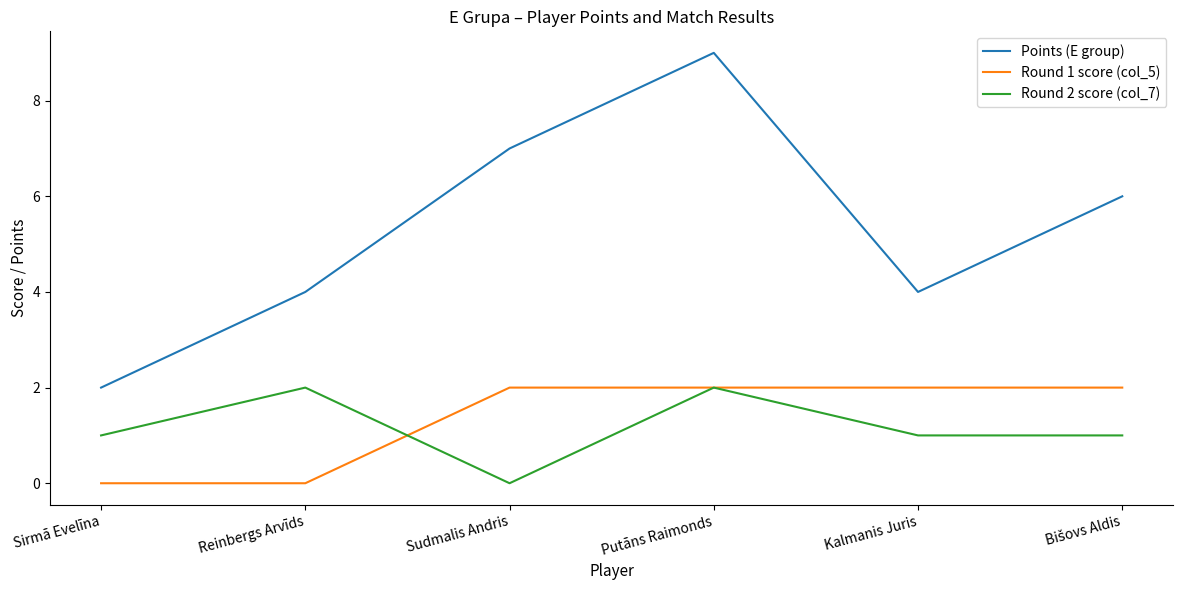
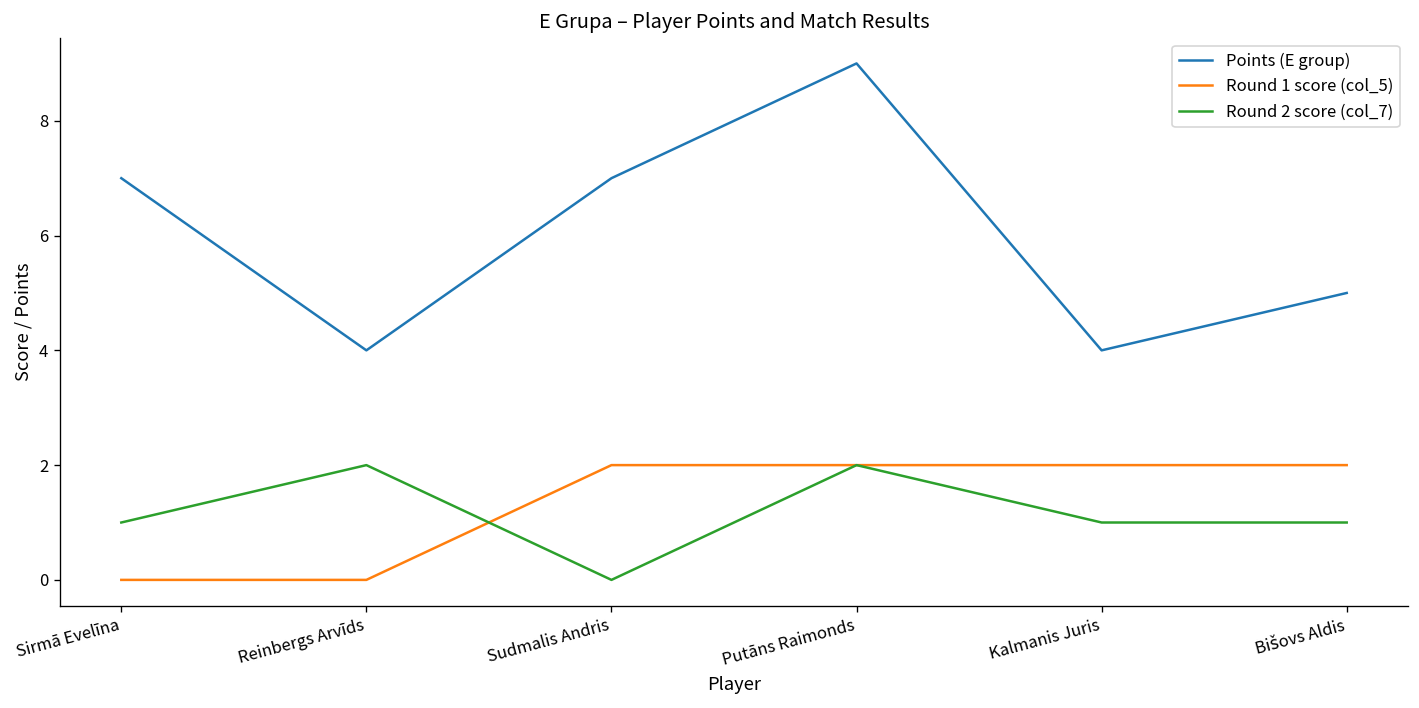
  {
    "Points (E group)": {
-     "Sirmā Evelīna": 2,
+     "Sirmā Evelīna": 7,
      "Reinbergs Arvīds": 4,
      "Sudmalis Andris": 7,
      "Putāns Raimonds": 9,
      "Kalmanis Juris": 4,
-     "Bišovs Aldis": 6
+     "Bišovs Aldis": 5
    },
    "Round 1 score (col_5)": {
      "Sirmā Evelīna": 0,
      "Reinbergs Arvīds": 0,
      "Sudmalis Andris": 2,
      "Kalmanis Juris": 2,
      "Bišovs Aldis": 2
    },
    "Round 2 score (col_7)": {
      "Sirmā Evelīna": 1,
      "Reinbergs Arvīds": 2,
      "Sudmalis Andris": 0,
      "Kalmanis Juris": 1,
      "Bišovs Aldis": 1
    }
  }
